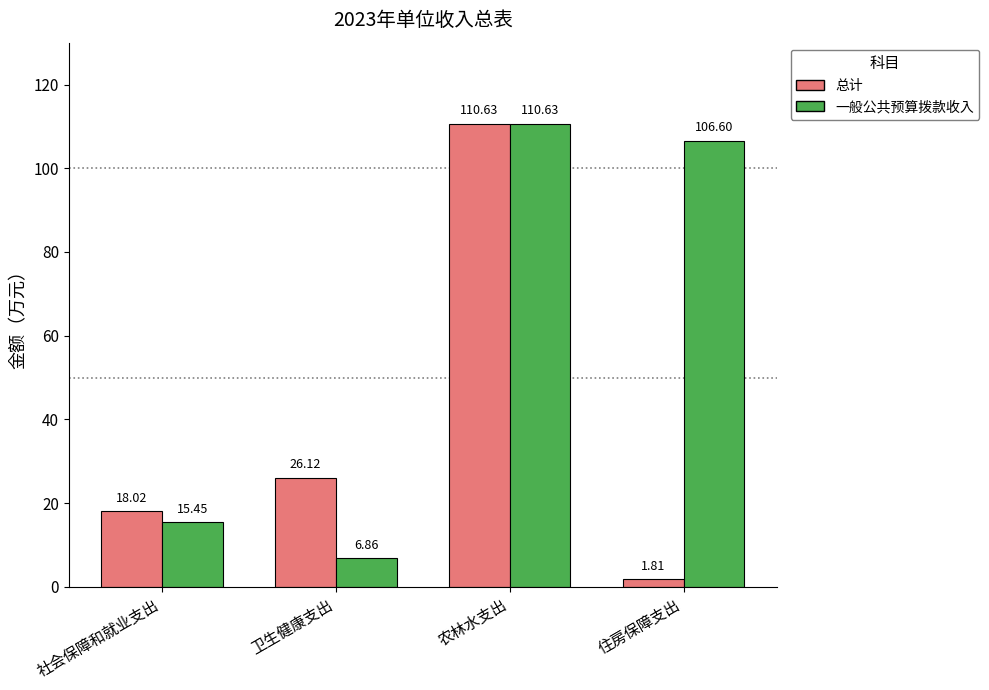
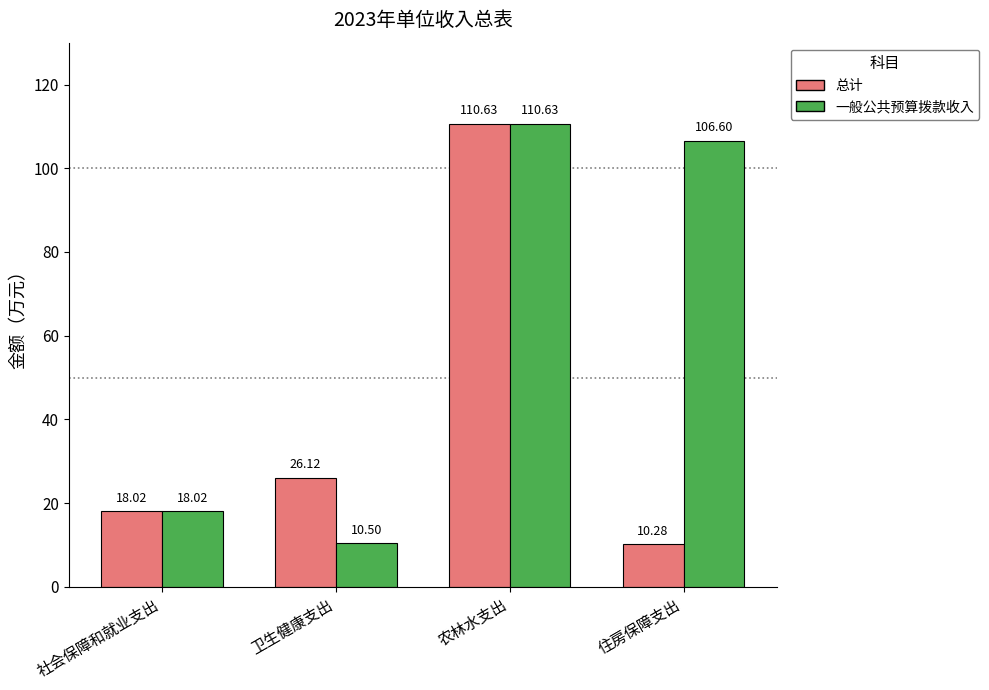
  {
    "总计": {
      "社会保障和就业支出": 18.02,
      "卫生健康支出": 26.12,
      "农林水支出": 110.63,
-     "住房保障支出": 1.81
+     "住房保障支出": 10.28
    },
    "一般公共预算拨款收入": {
-     "社会保障和就业支出": 15.45,
-     "卫生健康支出": 6.86,
+     "社会保障和就业支出": 18.02,
+     "卫生健康支出": 10.50,
      "农林水支出": 110.63,
      "住房保障支出": 106.60
    }
  }
